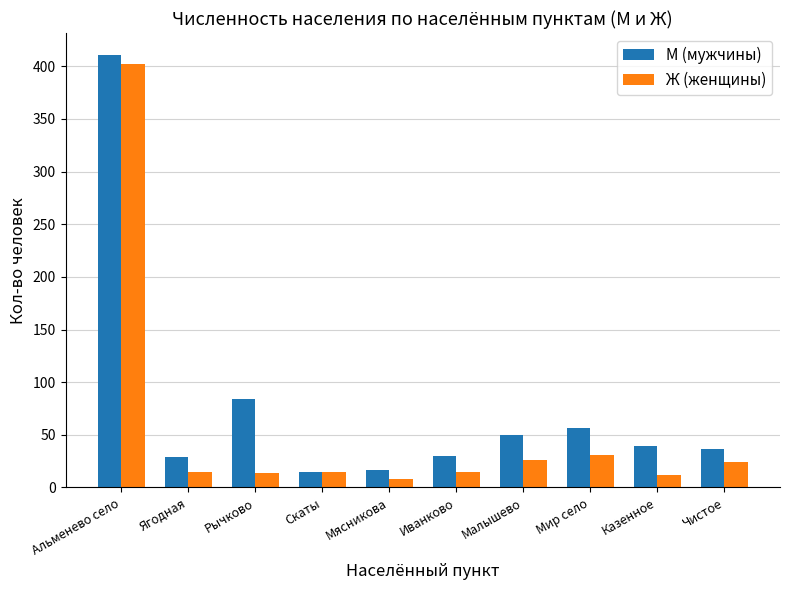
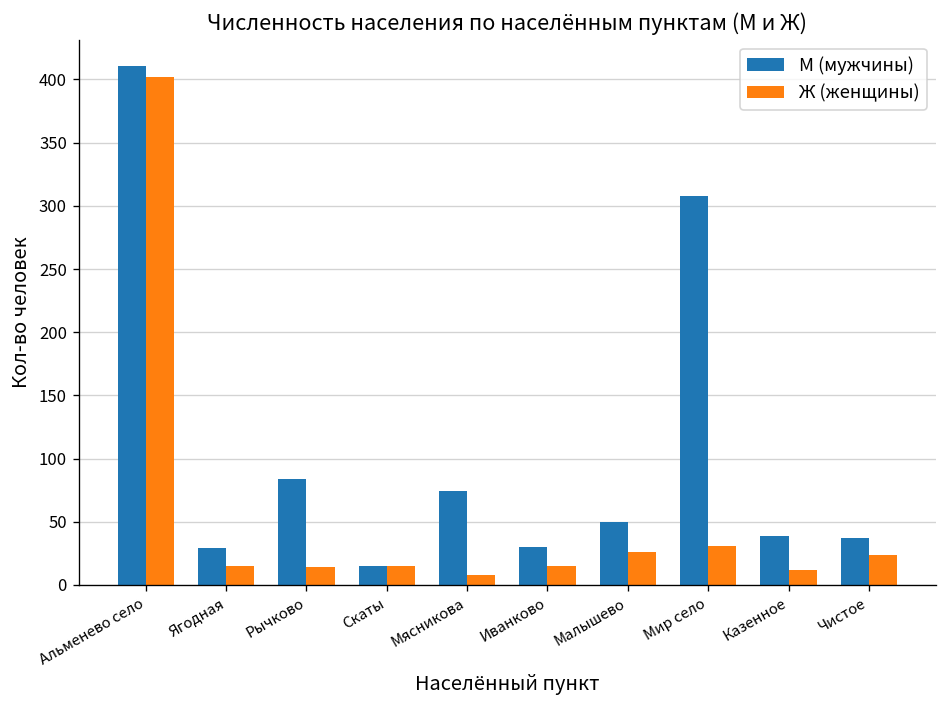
  {
    "М (мужчины)": {
      "Альменево село": 411,
      "Ягодная": 29,
      "Рычково": 84,
      "Скаты": 15,
-     "Мясникова": 17,
+     "Мясникова": 74,
      "Иванково": 30,
      "Малышево": 50,
-     "Мир село": 56,
+     "Мир село": 308,
      "Казенное": 39,
      "Чистое": 37
    },
    "Ж (женщины)": {
      "Альменево село": 402,
      "Ягодная": 15,
      "Рычково": 14,
      "Скаты": 15,
      "Мясникова": 8,
      "Иванково": 15,
      "Малышево": 26,
      "Мир село": 31,
      "Казенное": 12,
      "Чистое": 24
    }
  }
